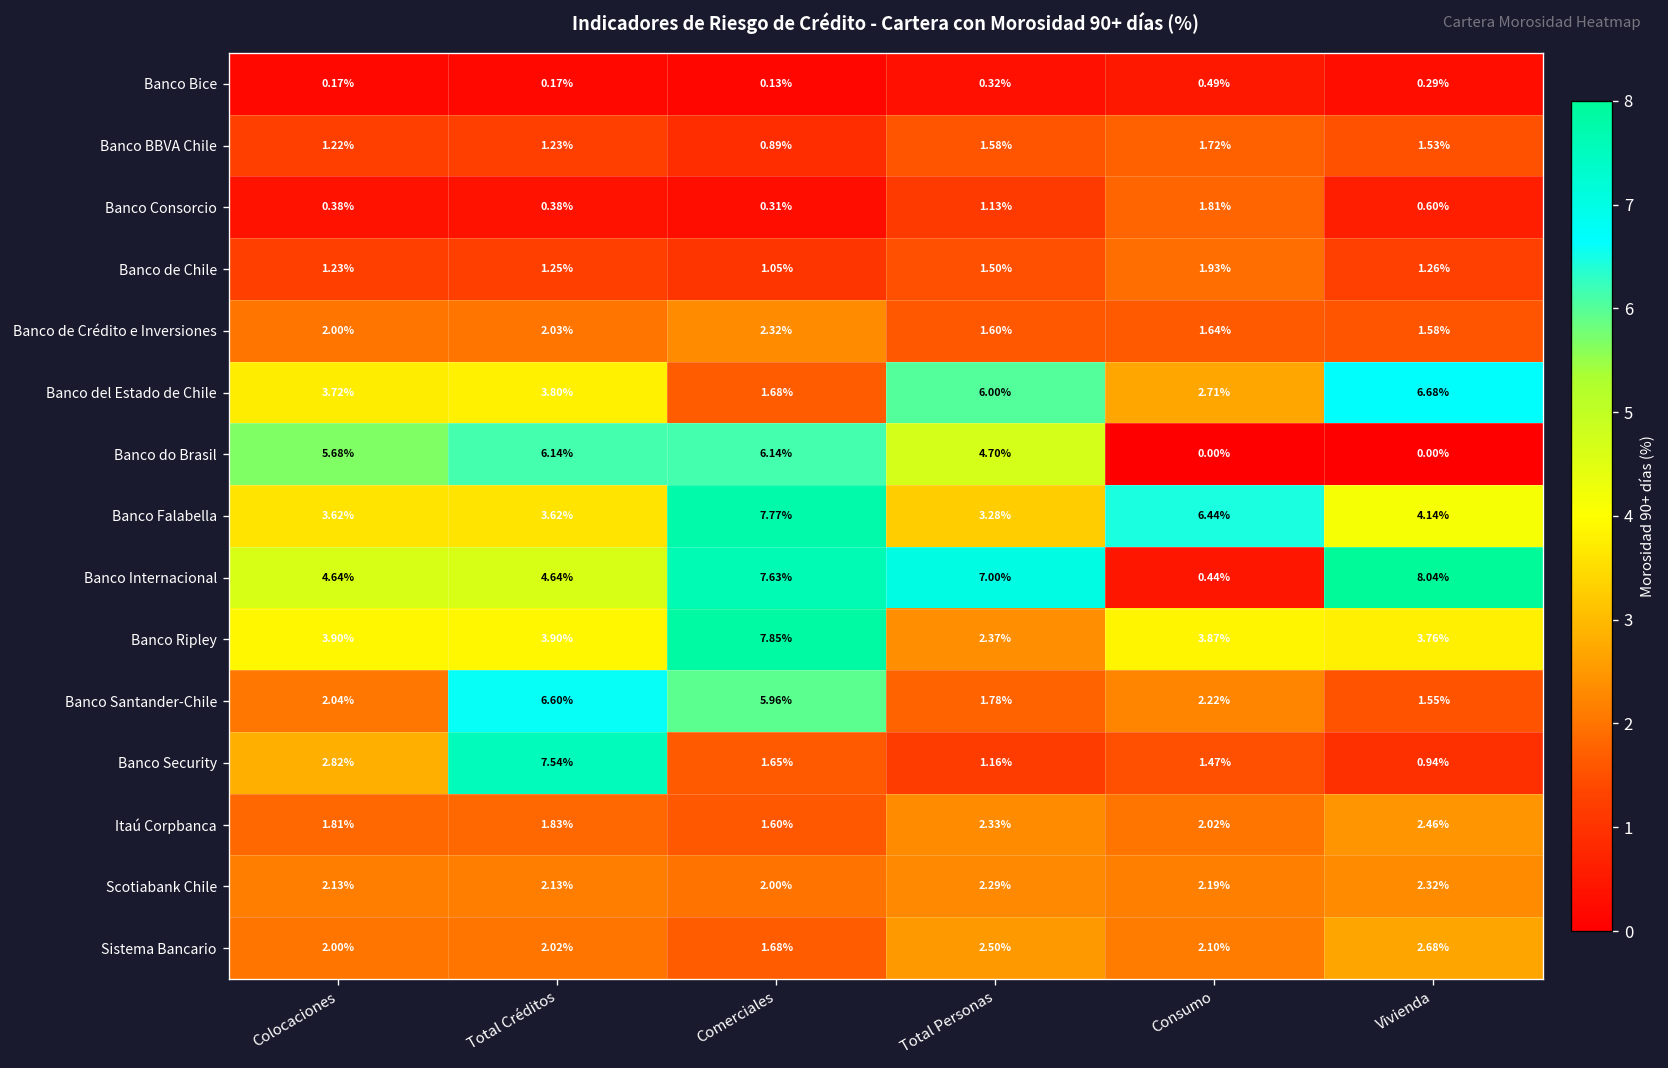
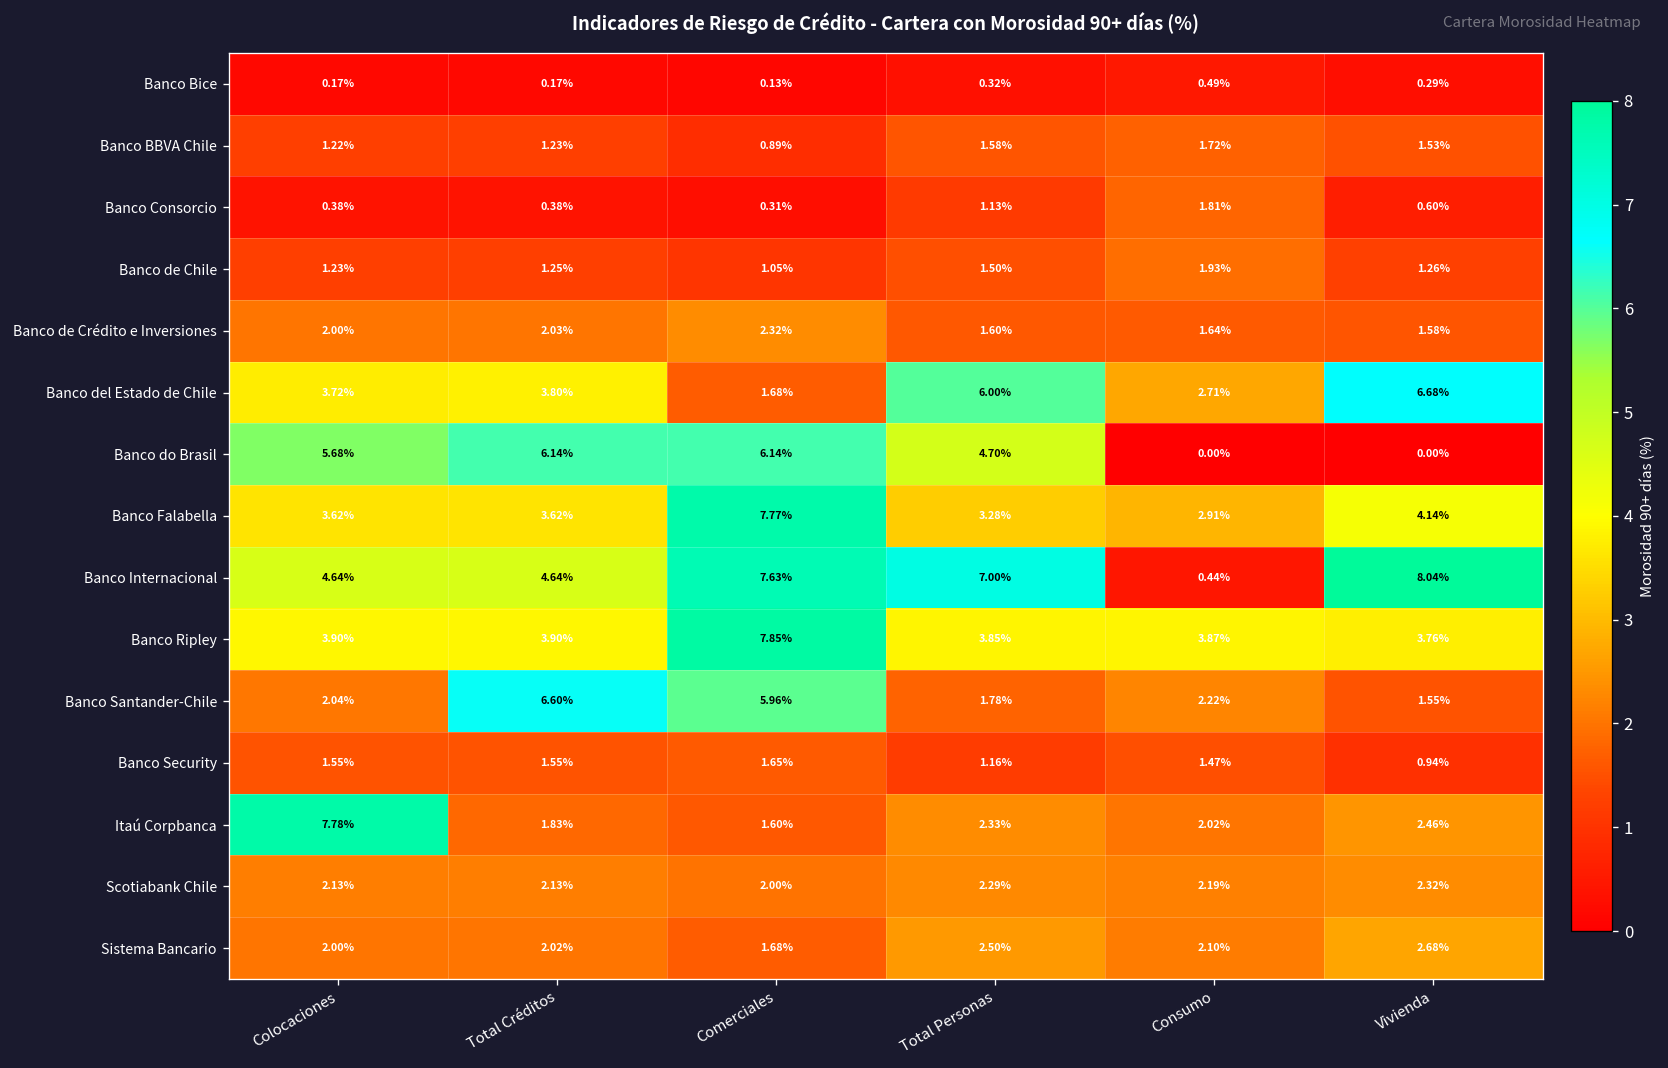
  {
    "Banco Bice": {
      "Colocaciones": "0.17%",
      "Total Créditos": "0.17%",
      "Comerciales": "0.13%",
      "Total Personas": "0.32%",
      "Consumo": "0.49%",
      "Vivienda": "0.29%"
    },
    "Banco BBVA Chile": {
      "Colocaciones": "1.22%",
      "Total Créditos": "1.23%",
      "Comerciales": "0.89%",
      "Total Personas": "1.58%",
      "Consumo": "1.72%",
      "Vivienda": "1.53%"
    },
    "Banco Consorcio": {
      "Colocaciones": "0.38%",
      "Total Créditos": "0.38%",
      "Comerciales": "0.31%",
      "Total Personas": "1.13%",
      "Consumo": "1.81%",
      "Vivienda": "0.60%"
    },
    "Banco de Chile": {
      "Colocaciones": "1.23%",
      "Total Créditos": "1.25%",
      "Comerciales": "1.05%",
      "Total Personas": "1.50%",
      "Consumo": "1.93%",
      "Vivienda": "1.26%"
    },
    "Banco de Crédito e Inversiones": {
      "Colocaciones": "2.00%",
      "Total Créditos": "2.03%",
      "Comerciales": "2.32%",
      "Total Personas": "1.60%",
      "Consumo": "1.64%",
      "Vivienda": "1.58%"
    },
    "Banco del Estado de Chile": {
      "Colocaciones": "3.72%",
      "Total Créditos": "3.80%",
      "Comerciales": "1.68%",
      "Total Personas": "6.00%",
      "Consumo": "2.71%",
      "Vivienda": "6.68%"
    },
    "Banco do Brasil": {
      "Colocaciones": "5.68%",
      "Total Créditos": "6.14%",
      "Comerciales": "6.14%",
      "Total Personas": "4.70%",
      "Consumo": "0.00%",
      "Vivienda": "0.00%"
    },
    "Banco Falabella": {
      "Colocaciones": "3.62%",
      "Total Créditos": "3.62%",
      "Comerciales": "7.77%",
      "Total Personas": "3.28%",
-     "Consumo": "6.44%",
+     "Consumo": "2.91%",
      "Vivienda": "4.14%"
    },
    "Banco Internacional": {
      "Colocaciones": "4.64%",
      "Total Créditos": "4.64%",
      "Comerciales": "7.63%",
      "Total Personas": "7.00%",
      "Consumo": "0.44%",
      "Vivienda": "8.04%"
    },
    "Banco Ripley": {
      "Colocaciones": "3.90%",
      "Total Créditos": "3.90%",
      "Comerciales": "7.85%",
-     "Total Personas": "2.37%",
+     "Total Personas": "3.85%",
      "Consumo": "3.87%",
      "Vivienda": "3.76%"
    },
    "Banco Santander-Chile": {
      "Colocaciones": "2.04%",
      "Total Créditos": "6.60%",
      "Comerciales": "5.96%",
      "Total Personas": "1.78%",
      "Consumo": "2.22%",
      "Vivienda": "1.55%"
    },
    "Banco Security": {
-     "Colocaciones": "2.82%",
-     "Total Créditos": "7.54%",
+     "Colocaciones": "1.55%",
+     "Total Créditos": "1.55%",
      "Comerciales": "1.65%",
      "Total Personas": "1.16%",
      "Consumo": "1.47%",
      "Vivienda": "0.94%"
    },
    "Itaú Corpbanca": {
-     "Colocaciones": "1.81%",
+     "Colocaciones": "7.78%",
      "Total Créditos": "1.83%",
      "Comerciales": "1.60%",
      "Total Personas": "2.33%",
      "Consumo": "2.02%",
      "Vivienda": "2.46%"
    },
    "Scotiabank Chile": {
      "Colocaciones": "2.13%",
      "Total Créditos": "2.13%",
      "Comerciales": "2.00%",
      "Total Personas": "2.29%",
      "Consumo": "2.19%",
      "Vivienda": "2.32%"
    },
    "Sistema Bancario": {
      "Colocaciones": "2.00%",
      "Total Créditos": "2.02%",
      "Comerciales": "1.68%",
      "Total Personas": "2.50%",
      "Consumo": "2.10%",
      "Vivienda": "2.68%"
    }
  }
